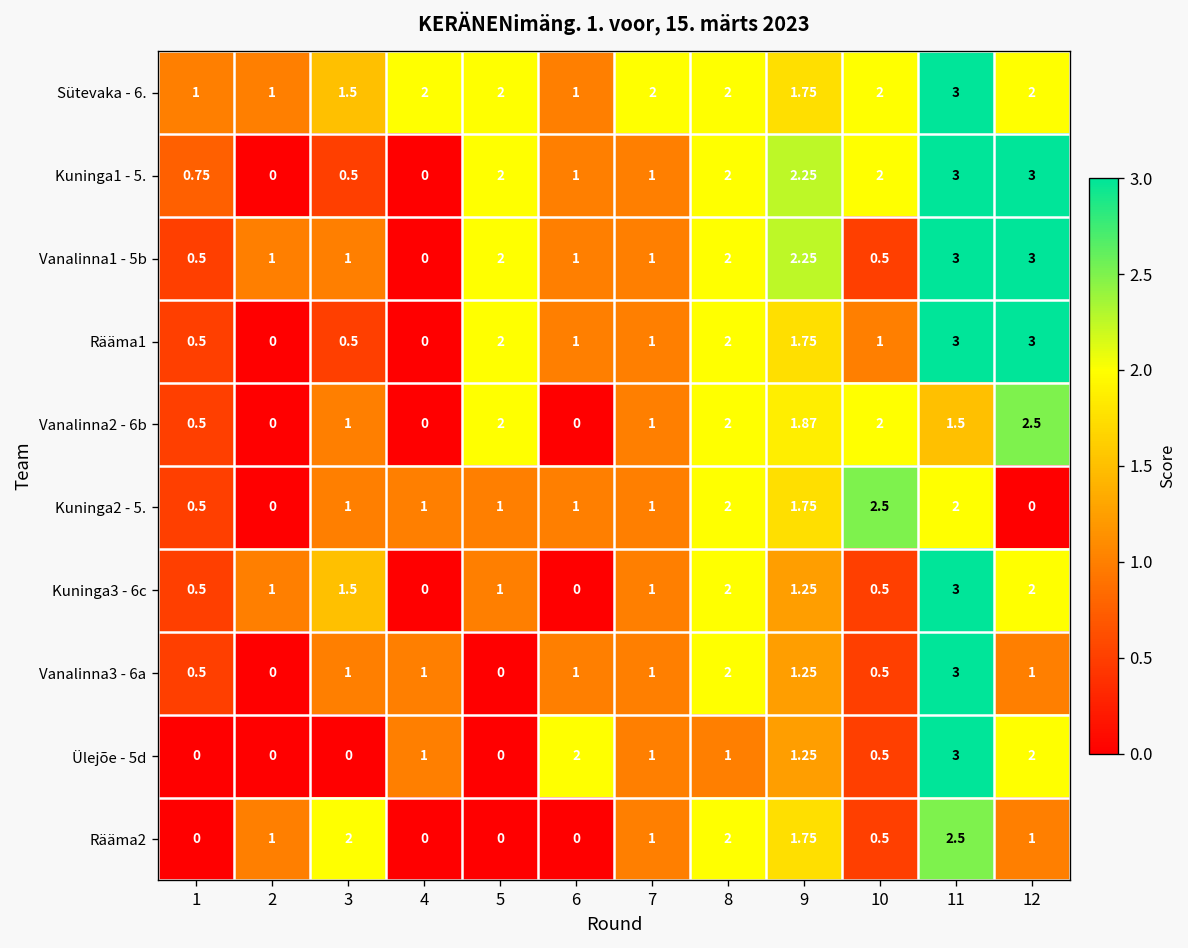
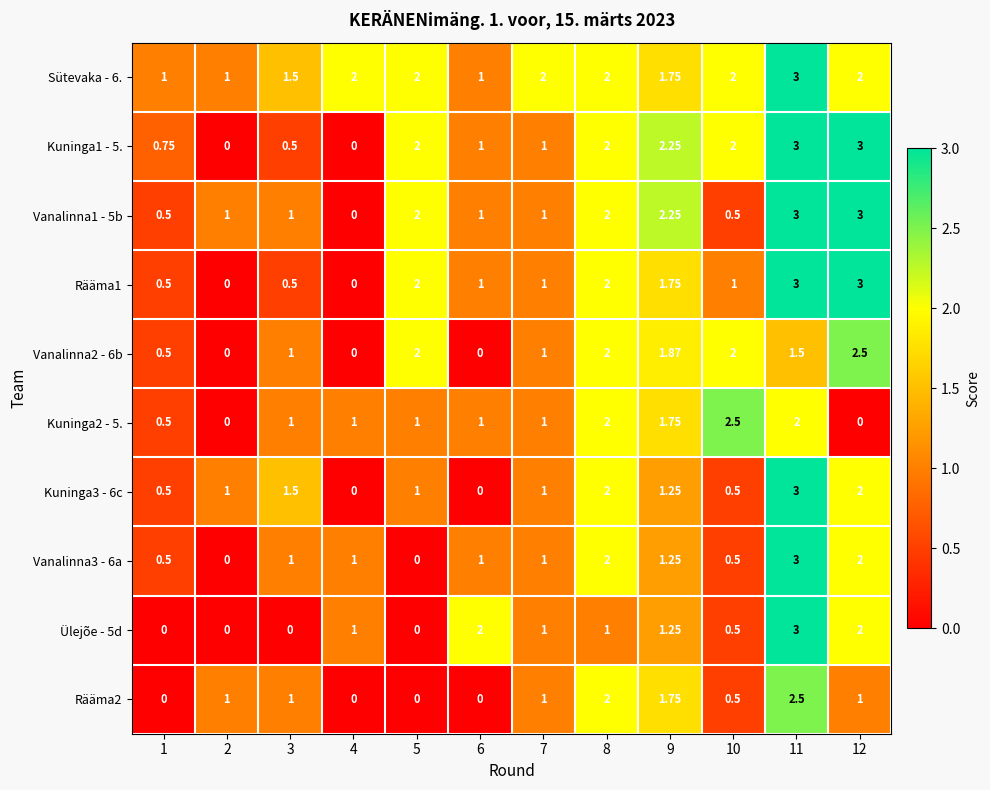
  {
    "Sütevaka - 6.": {
      "1": 1,
      "2": 1,
      "3": 1.5,
      "4": 2,
      "5": 2,
      "6": 1,
      "7": 2,
      "8": 2,
      "9": 1.75,
      "10": 2,
      "11": 3,
      "12": 2
    },
    "Kuninga1 - 5.": {
      "1": 0.75,
      "2": 0,
      "3": 0.5,
      "4": 0,
      "5": 2,
      "6": 1,
      "7": 1,
      "8": 2,
      "9": 2.25,
      "10": 2,
      "11": 3,
      "12": 3
    },
    "Vanalinna1 - 5b": {
      "1": 0.5,
      "2": 1,
      "3": 1,
      "4": 0,
      "5": 2,
      "6": 1,
      "7": 1,
      "8": 2,
      "9": 2.25,
      "10": 0.5,
      "11": 3,
      "12": 3
    },
    "Rääma1": {
      "1": 0.5,
      "2": 0,
      "3": 0.5,
      "4": 0,
      "5": 2,
      "6": 1,
      "7": 1,
      "8": 2,
      "9": 1.75,
      "10": 1,
      "11": 3,
      "12": 3
    },
    "Vanalinna2 - 6b": {
      "1": 0.5,
      "2": 0,
      "3": 1,
      "4": 0,
      "5": 2,
      "6": 0,
      "7": 1,
      "8": 2,
      "9": 1.87,
      "10": 2,
      "11": 1.5,
      "12": 2.5
    },
    "Kuninga2 - 5.": {
      "1": 0.5,
      "2": 0,
      "3": 1,
      "4": 1,
      "5": 1,
      "6": 1,
      "7": 1,
      "8": 2,
      "9": 1.75,
      "10": 2.5,
      "11": 2,
      "12": 0
    },
    "Kuninga3 - 6c": {
      "1": 0.5,
      "2": 1,
      "3": 1.5,
      "4": 0,
      "5": 1,
      "6": 0,
      "7": 1,
      "8": 2,
      "9": 1.25,
      "10": 0.5,
      "11": 3,
      "12": 2
    },
    "Vanalinna3 - 6a": {
      "1": 0.5,
      "2": 0,
      "3": 1,
      "4": 1,
      "5": 0,
      "6": 1,
      "7": 1,
      "8": 2,
      "9": 1.25,
      "10": 0.5,
      "11": 3,
-     "12": 1
+     "12": 2
    },
    "Ülejõe - 5d": {
      "1": 0,
      "2": 0,
      "3": 0,
      "4": 1,
      "5": 0,
      "6": 2,
      "7": 1,
      "8": 1,
      "9": 1.25,
      "10": 0.5,
      "11": 3,
      "12": 2
    },
    "Rääma2": {
      "1": 0,
      "2": 1,
-     "3": 2,
+     "3": 1,
      "4": 0,
      "5": 0,
      "6": 0,
      "7": 1,
      "8": 2,
      "9": 1.75,
      "10": 0.5,
      "11": 2.5,
      "12": 1
    }
  }
